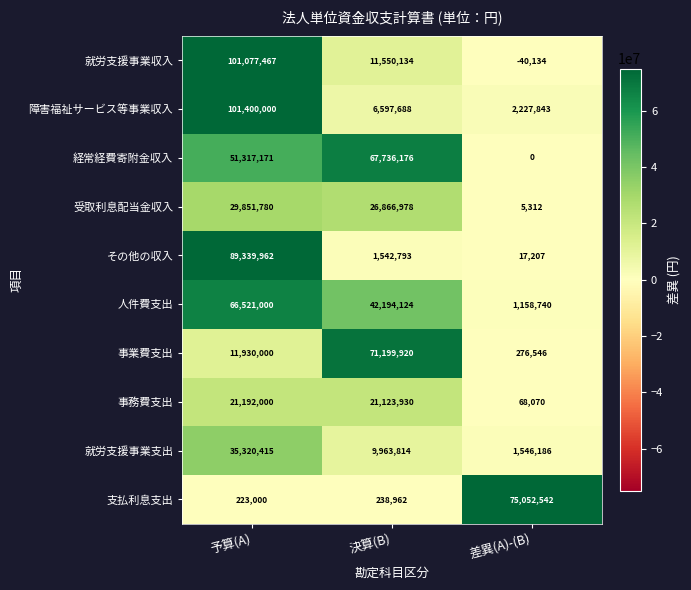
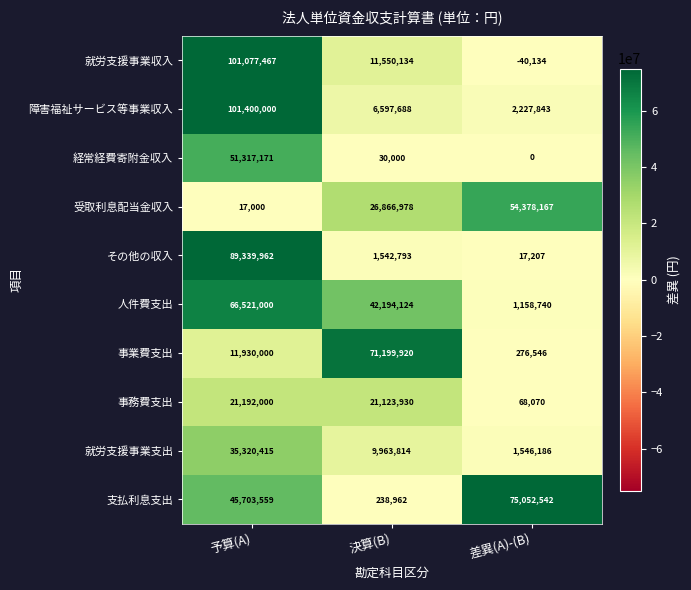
  {
    "就労支援事業収入": {
      "予算(A)": "101,077,467",
      "決算(B)": "11,550,134",
      "差異(A)-(B)": "-40,134"
    },
    "障害福祉サービス等事業収入": {
      "予算(A)": "101,400,000",
      "決算(B)": "6,597,688",
      "差異(A)-(B)": "2,227,843"
    },
    "経常経費寄附金収入": {
      "予算(A)": "51,317,171",
-     "決算(B)": "67,736,176",
+     "決算(B)": "30,000",
      "差異(A)-(B)": "0"
    },
    "受取利息配当金収入": {
-     "予算(A)": "29,851,780",
+     "予算(A)": "17,000",
      "決算(B)": "26,866,978",
-     "差異(A)-(B)": "5,312"
+     "差異(A)-(B)": "54,378,167"
    },
    "その他の収入": {
      "予算(A)": "89,339,962",
      "決算(B)": "1,542,793",
      "差異(A)-(B)": "17,207"
    },
    "人件費支出": {
      "予算(A)": "66,521,000",
      "決算(B)": "42,194,124",
      "差異(A)-(B)": "1,158,740"
    },
    "事業費支出": {
      "予算(A)": "11,930,000",
      "決算(B)": "71,199,920",
      "差異(A)-(B)": "276,546"
    },
    "事務費支出": {
      "予算(A)": "21,192,000",
      "決算(B)": "21,123,930",
      "差異(A)-(B)": "68,070"
    },
    "就労支援事業支出": {
      "予算(A)": "35,320,415",
      "決算(B)": "9,963,814",
      "差異(A)-(B)": "1,546,186"
    },
    "支払利息支出": {
-     "予算(A)": "223,000",
+     "予算(A)": "45,703,559",
      "決算(B)": "238,962",
      "差異(A)-(B)": "75,052,542"
    }
  }
